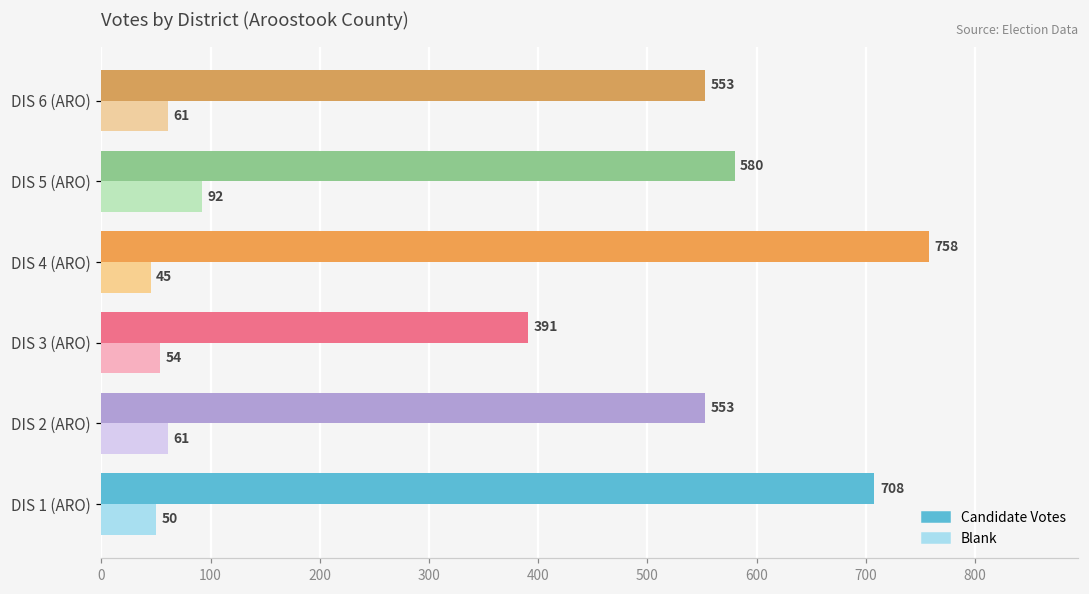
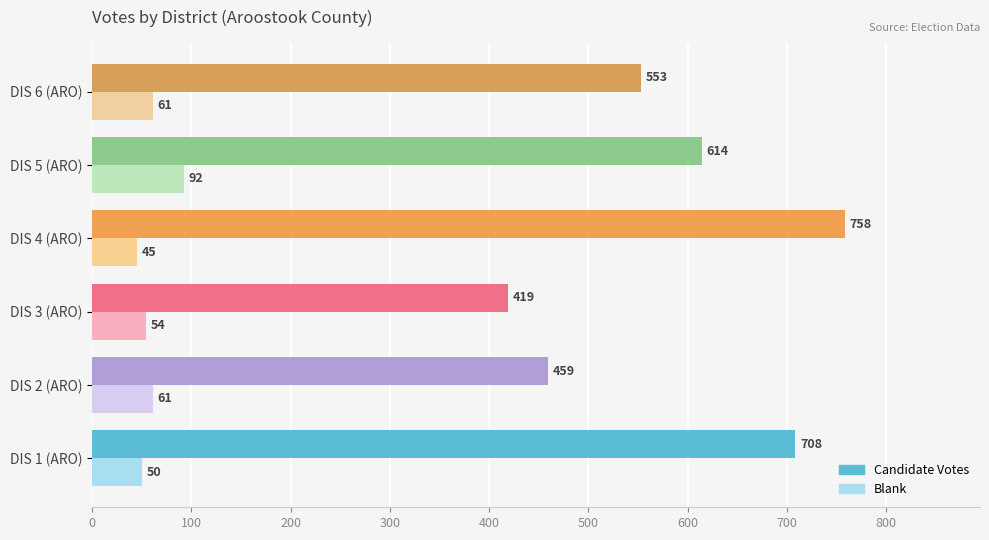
  {
    "Candidate Votes": {
      "DIS 6 (ARO)": 553,
-     "DIS 5 (ARO)": 580,
+     "DIS 5 (ARO)": 614,
      "DIS 4 (ARO)": 758,
-     "DIS 3 (ARO)": 391,
-     "DIS 2 (ARO)": 553,
+     "DIS 3 (ARO)": 419,
+     "DIS 2 (ARO)": 459,
      "DIS 1 (ARO)": 708
    },
    "Blank": {
      "DIS 6 (ARO)": 61,
      "DIS 5 (ARO)": 92,
      "DIS 4 (ARO)": 45,
      "DIS 3 (ARO)": 54,
      "DIS 2 (ARO)": 61,
      "DIS 1 (ARO)": 50
    }
  }
